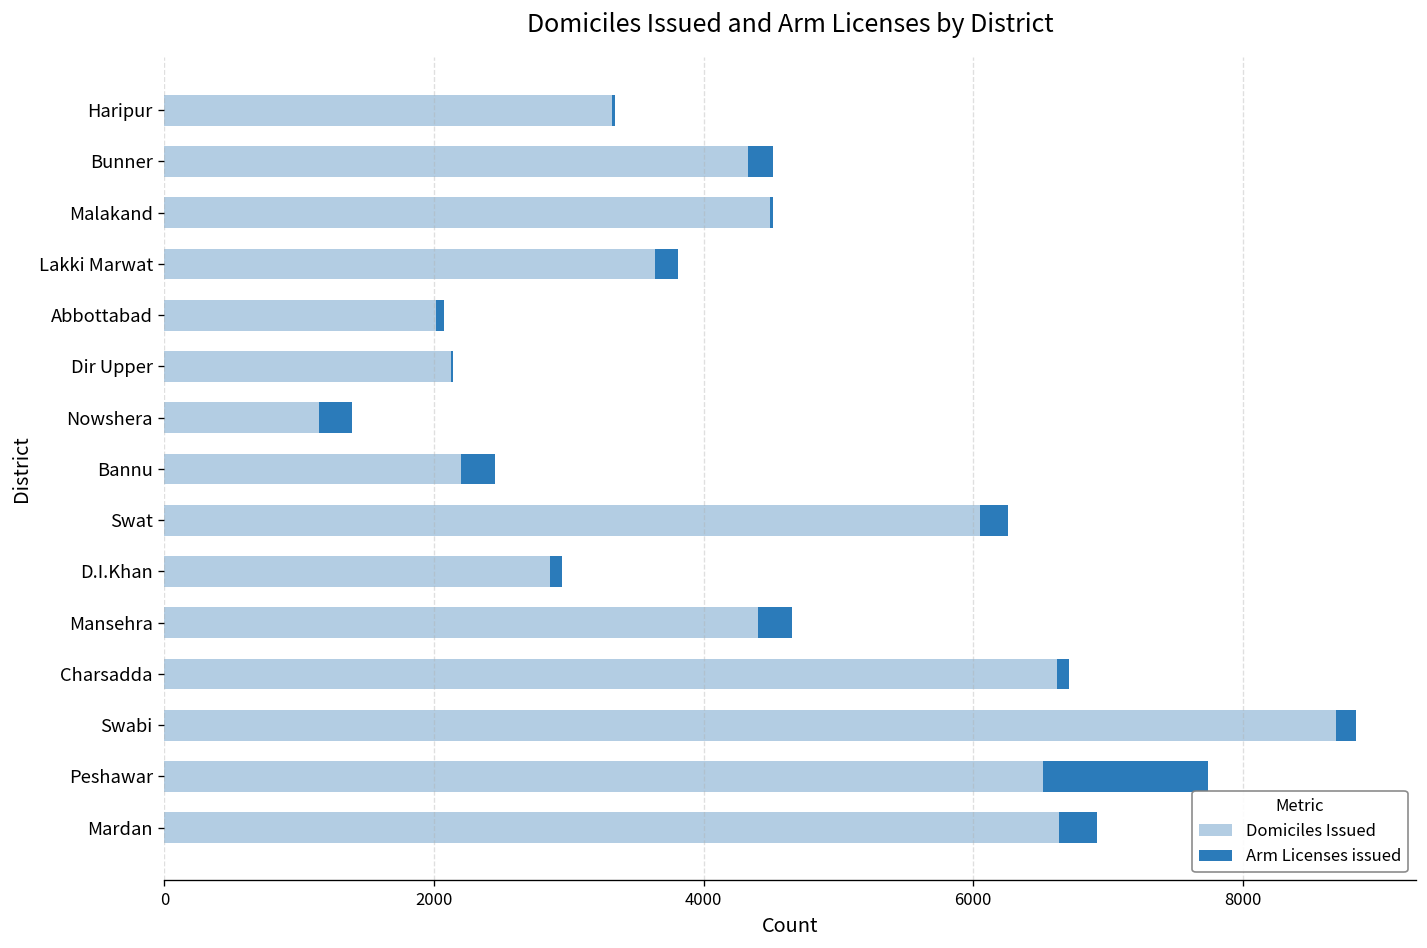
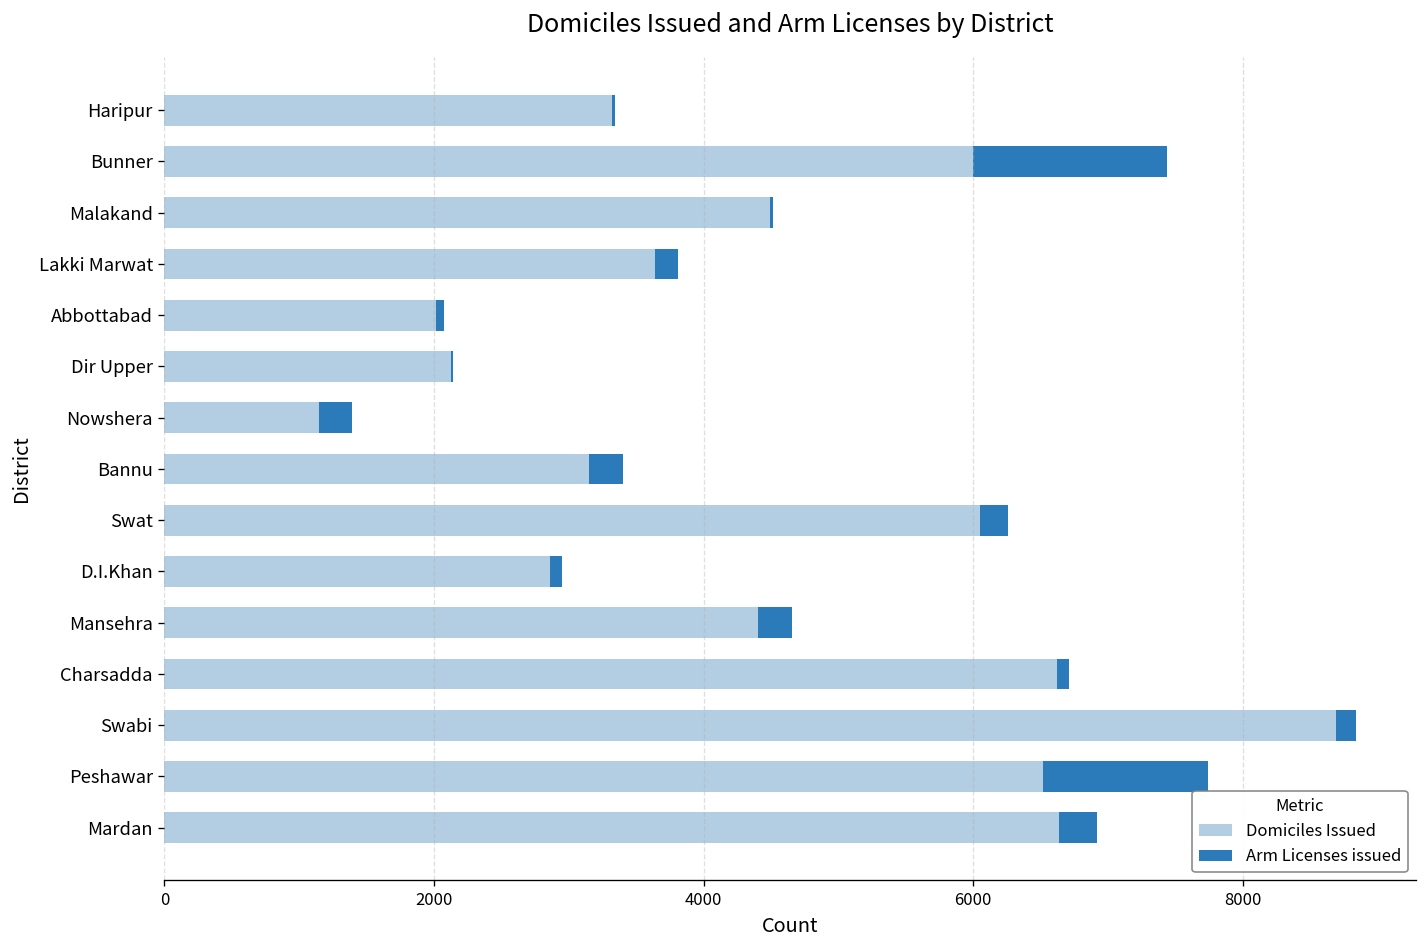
  {
    "Domiciles Issued": {
      "Haripur": 3320,
-     "Bunner": 4330,
+     "Bunner": 6000,
      "Malakand": 4490,
      "Lakki Marwat": 3640,
      "Abbottabad": 2020,
      "Dir Upper": 2130,
      "Nowshera": 1140,
-     "Bannu": 2200,
+     "Bannu": 3150,
      "Swat": 6050,
      "D.I.Khan": 2860,
      "Mansehra": 4400,
      "Charsadda": 6630,
      "Swabi": 8690,
      "Peshawar": 6520,
      "Mardan": 6640
    },
    "Arm Licenses issued": {
-     "Bunner": 190,
+     "Bunner": 1440,
      "Malakand": 30,
      "Lakki Marwat": 180,
      "Abbottabad": 60,
      "Nowshera": 250,
      "Bannu": 250,
      "Swat": 210,
      "D.I.Khan": 90,
      "Mansehra": 250,
      "Charsadda": 90,
      "Swabi": 150,
      "Peshawar": 1230,
      "Mardan": 280
    }
  }
